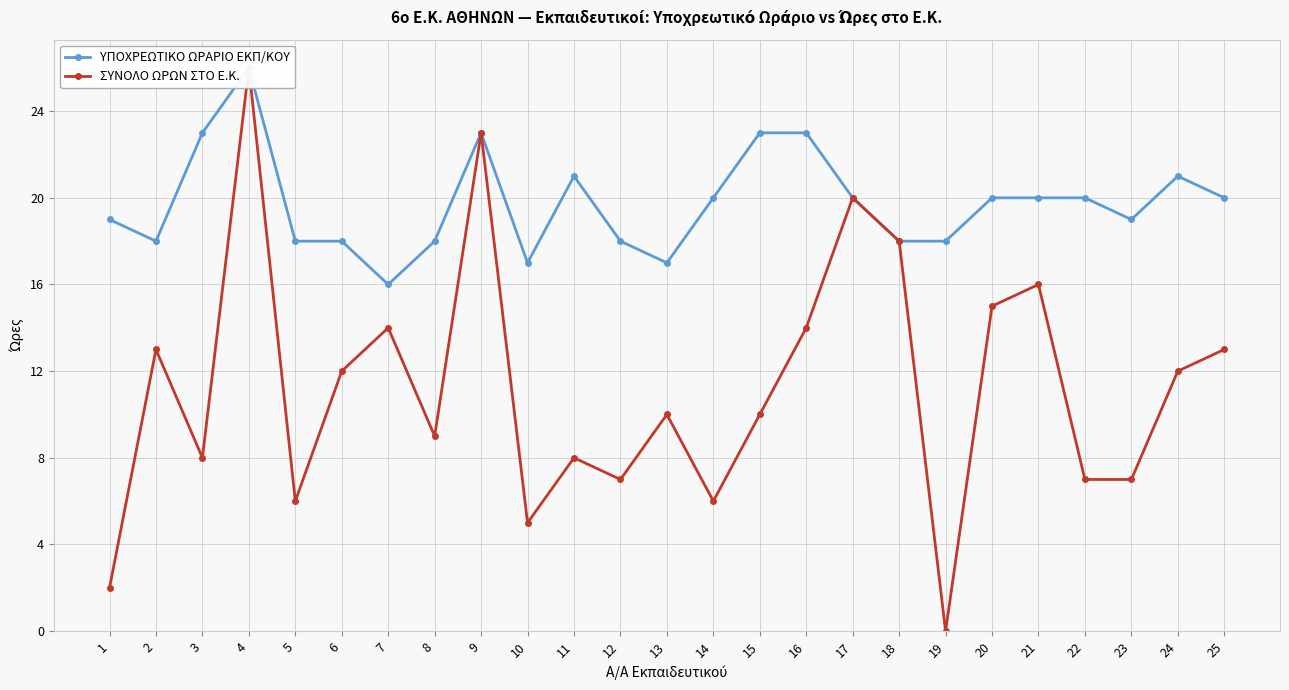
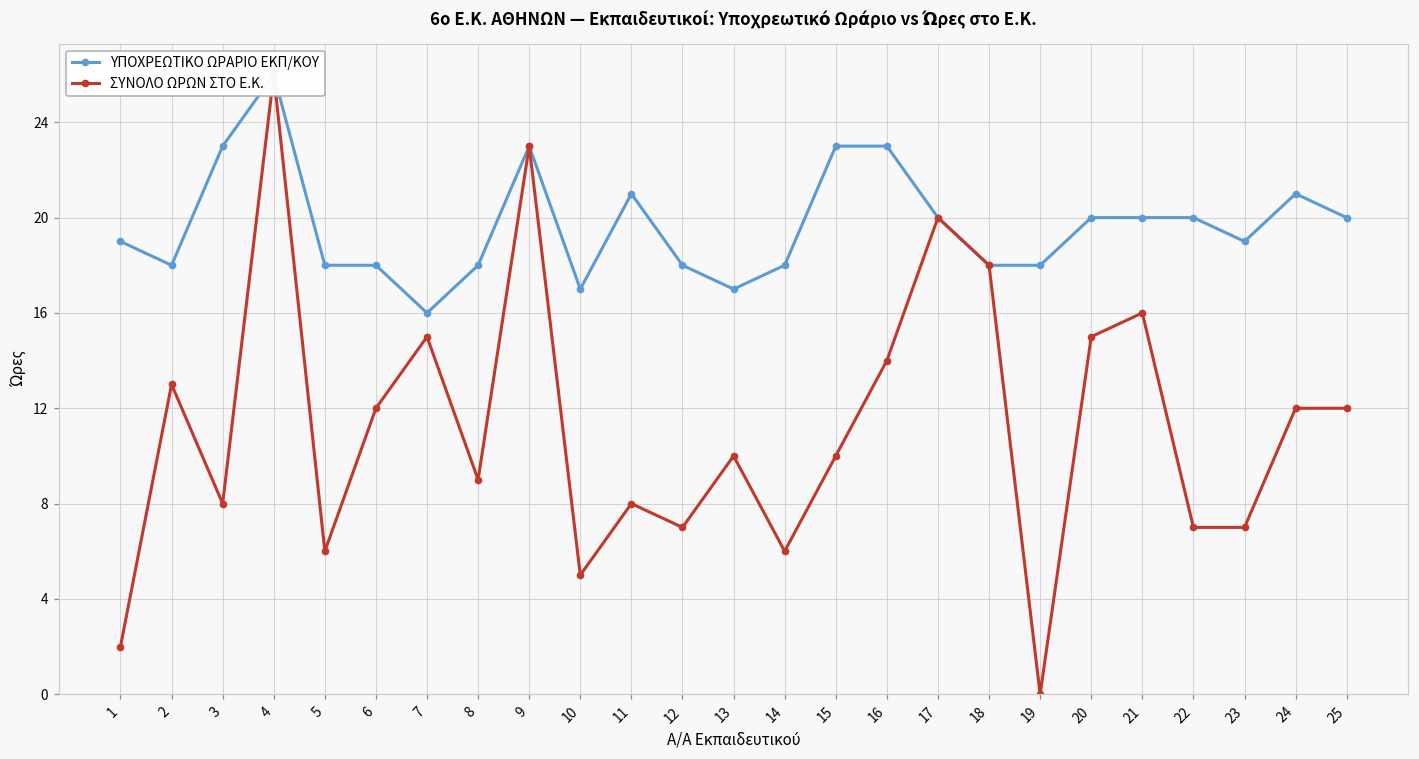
  {
    "ΥΠΟΧΡΕΩΤΙΚΟ ΩΡΑΡΙΟ ΕΚΠ/ΚΟΥ": {
      "1": 19,
      "2": 18,
      "3": 23,
      "5": 18,
      "6": 18,
      "7": 16,
      "8": 18,
      "10": 17,
      "11": 21,
      "12": 18,
      "13": 17,
-     "14": 20,
+     "14": 18,
      "15": 23,
      "16": 23,
      "19": 18,
      "20": 20,
      "21": 20,
      "22": 20,
      "23": 19,
      "24": 21,
      "25": 20
    },
    "ΣΥΝΟΛΟ ΩΡΩΝ ΣΤΟ Ε.Κ.": {
      "1": 2,
      "2": 13,
      "3": 8,
      "5": 6,
      "6": 12,
-     "7": 14,
+     "7": 15,
      "8": 9,
      "10": 5,
      "11": 8,
      "12": 7,
      "13": 10,
      "14": 6,
      "15": 10,
      "16": 14,
      "19": 0,
      "20": 15,
      "21": 16,
      "22": 7,
      "23": 7,
      "24": 12,
-     "25": 13
+     "25": 12
    }
  }
